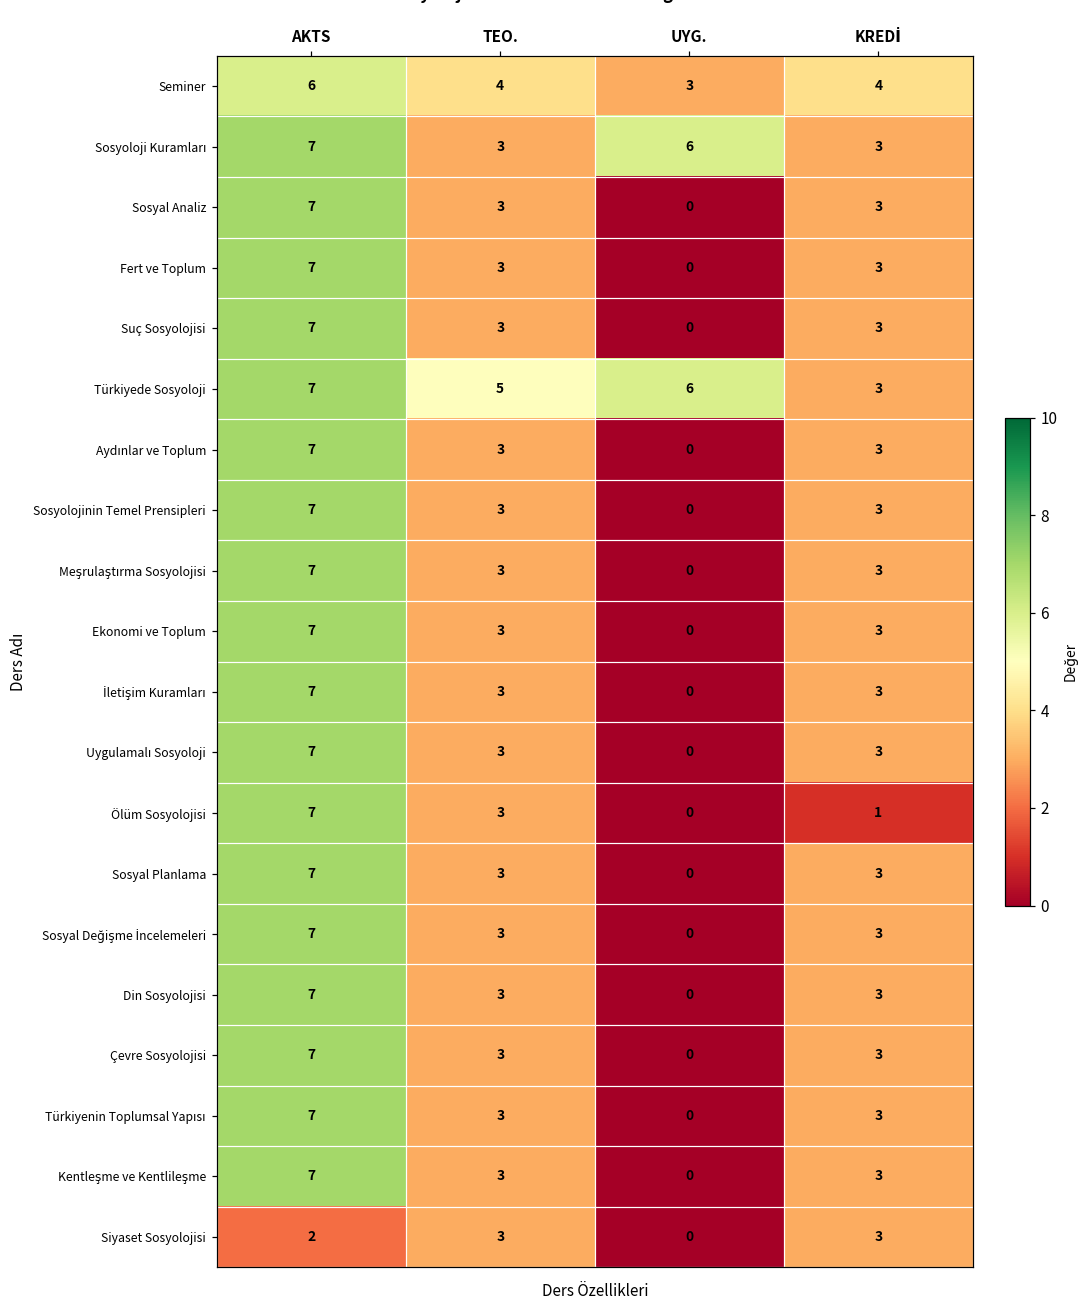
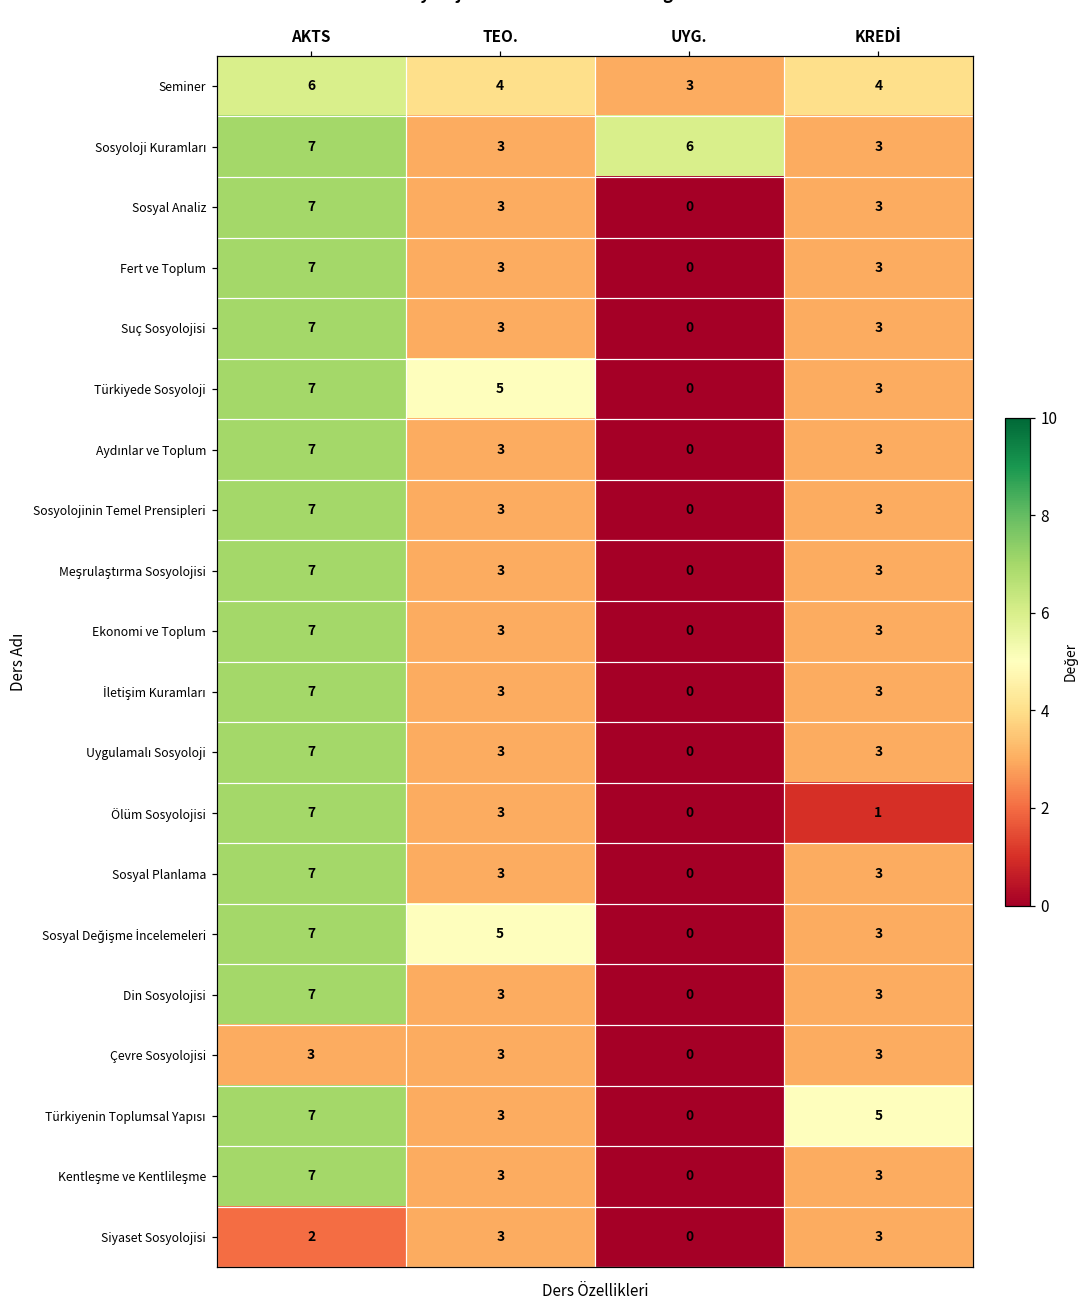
  {
    "Seminer": {
      "AKTS": 6,
      "TEO.": 4,
      "UYG.": 3,
      "KREDİ": 4
    },
    "Sosyoloji Kuramları": {
      "AKTS": 7,
      "TEO.": 3,
      "UYG.": 6,
      "KREDİ": 3
    },
    "Sosyal Analiz": {
      "AKTS": 7,
      "TEO.": 3,
      "UYG.": 0,
      "KREDİ": 3
    },
    "Fert ve Toplum": {
      "AKTS": 7,
      "TEO.": 3,
      "UYG.": 0,
      "KREDİ": 3
    },
    "Suç Sosyolojisi": {
      "AKTS": 7,
      "TEO.": 3,
      "UYG.": 0,
      "KREDİ": 3
    },
    "Türkiyede Sosyoloji": {
      "AKTS": 7,
      "TEO.": 5,
-     "UYG.": 6,
+     "UYG.": 0,
      "KREDİ": 3
    },
    "Aydınlar ve Toplum": {
      "AKTS": 7,
      "TEO.": 3,
      "UYG.": 0,
      "KREDİ": 3
    },
    "Sosyolojinin Temel Prensipleri": {
      "AKTS": 7,
      "TEO.": 3,
      "UYG.": 0,
      "KREDİ": 3
    },
    "Meşrulaştırma Sosyolojisi": {
      "AKTS": 7,
      "TEO.": 3,
      "UYG.": 0,
      "KREDİ": 3
    },
    "Ekonomi ve Toplum": {
      "AKTS": 7,
      "TEO.": 3,
      "UYG.": 0,
      "KREDİ": 3
    },
    "İletişim Kuramları": {
      "AKTS": 7,
      "TEO.": 3,
      "UYG.": 0,
      "KREDİ": 3
    },
    "Uygulamalı Sosyoloji": {
      "AKTS": 7,
      "TEO.": 3,
      "UYG.": 0,
      "KREDİ": 3
    },
    "Ölüm Sosyolojisi": {
      "AKTS": 7,
      "TEO.": 3,
      "UYG.": 0,
      "KREDİ": 1
    },
    "Sosyal Planlama": {
      "AKTS": 7,
      "TEO.": 3,
      "UYG.": 0,
      "KREDİ": 3
    },
    "Sosyal Değişme İncelemeleri": {
      "AKTS": 7,
-     "TEO.": 3,
+     "TEO.": 5,
      "UYG.": 0,
      "KREDİ": 3
    },
    "Din Sosyolojisi": {
      "AKTS": 7,
      "TEO.": 3,
      "UYG.": 0,
      "KREDİ": 3
    },
    "Çevre Sosyolojisi": {
-     "AKTS": 7,
+     "AKTS": 3,
      "TEO.": 3,
      "UYG.": 0,
      "KREDİ": 3
    },
    "Türkiyenin Toplumsal Yapısı": {
      "AKTS": 7,
      "TEO.": 3,
      "UYG.": 0,
-     "KREDİ": 3
+     "KREDİ": 5
    },
    "Kentleşme ve Kentlileşme": {
      "AKTS": 7,
      "TEO.": 3,
      "UYG.": 0,
      "KREDİ": 3
    },
    "Siyaset Sosyolojisi": {
      "AKTS": 2,
      "TEO.": 3,
      "UYG.": 0,
      "KREDİ": 3
    }
  }
